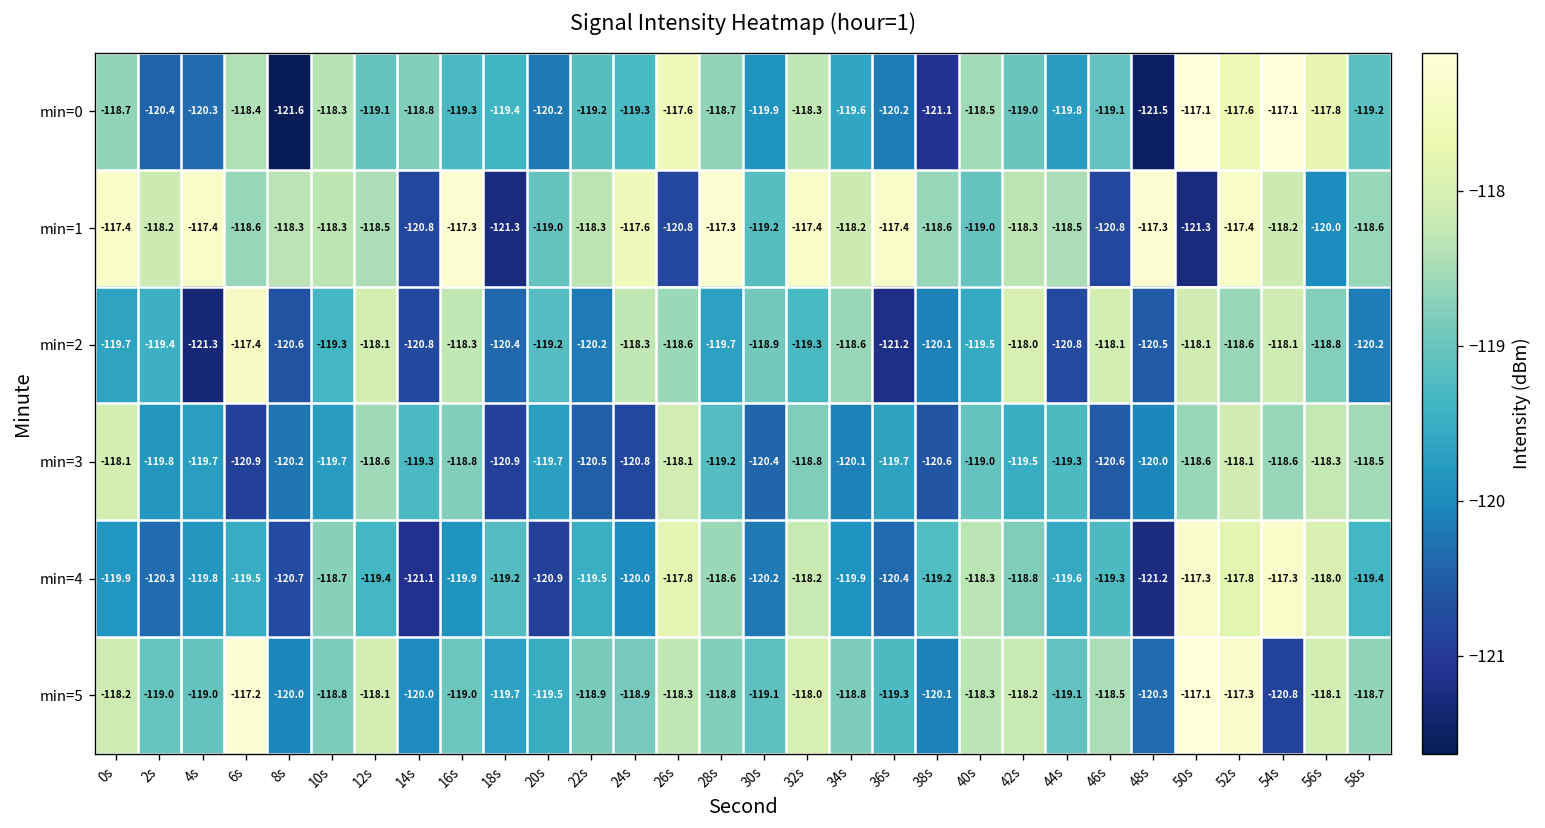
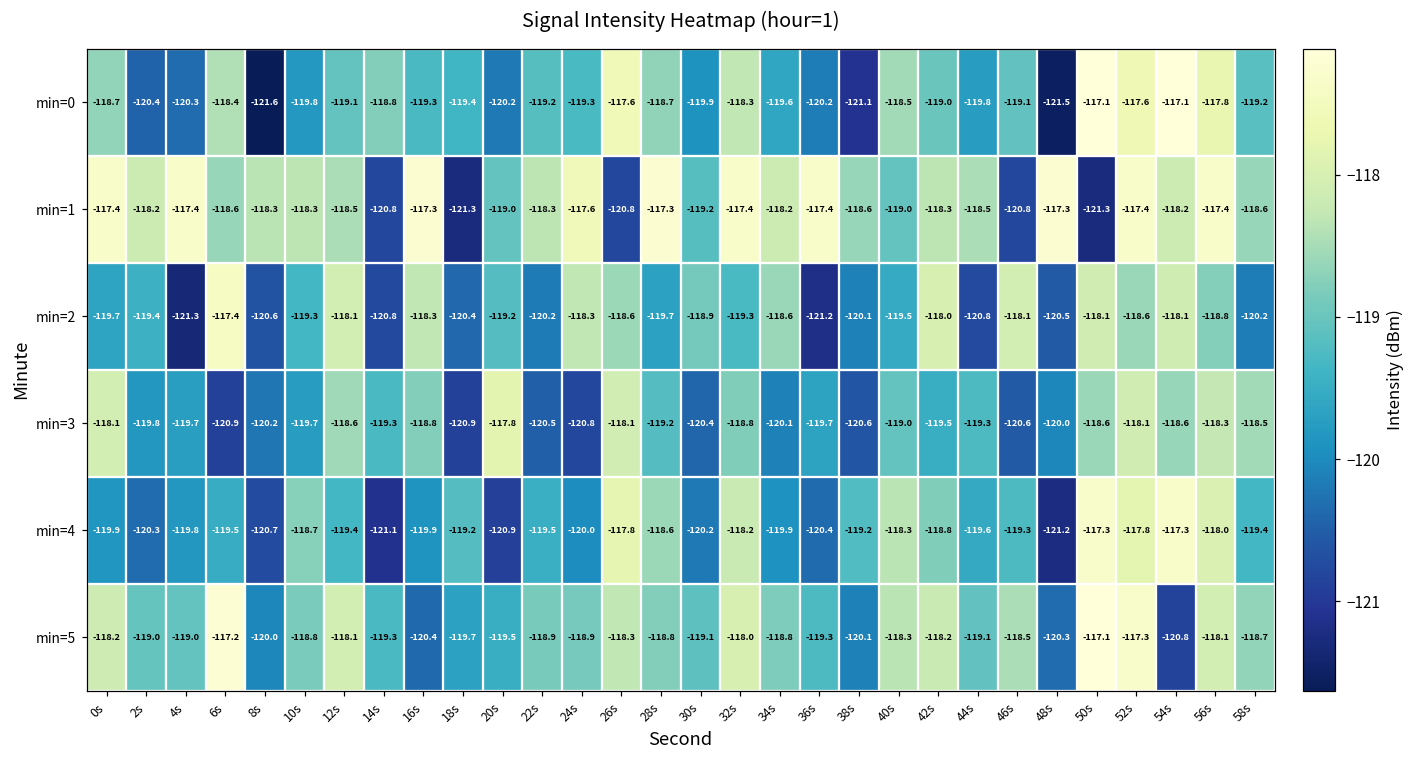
  {
    "min=0": {
      "0s": -118.7,
      "2s": -120.4,
      "4s": -120.3,
      "6s": -118.4,
      "8s": -121.6,
-     "10s": -118.3,
+     "10s": -119.8,
      "12s": -119.1,
      "14s": -118.8,
      "16s": -119.3,
      "18s": -119.4,
      "20s": -120.2,
      "22s": -119.2,
      "24s": -119.3,
      "26s": -117.6,
      "28s": -118.7,
      "30s": -119.9,
      "32s": -118.3,
      "34s": -119.6,
      "36s": -120.2,
      "38s": -121.1,
      "40s": -118.5,
      "42s": -119.0,
      "44s": -119.8,
      "46s": -119.1,
      "48s": -121.5,
      "50s": -117.1,
      "52s": -117.6,
      "54s": -117.1,
      "56s": -117.8,
      "58s": -119.2
    },
    "min=1": {
      "0s": -117.4,
      "2s": -118.2,
      "4s": -117.4,
      "6s": -118.6,
      "8s": -118.3,
      "10s": -118.3,
      "12s": -118.5,
      "14s": -120.8,
      "16s": -117.3,
      "18s": -121.3,
      "20s": -119.0,
      "22s": -118.3,
      "24s": -117.6,
      "26s": -120.8,
      "28s": -117.3,
      "30s": -119.2,
      "32s": -117.4,
      "34s": -118.2,
      "36s": -117.4,
      "38s": -118.6,
      "40s": -119.0,
      "42s": -118.3,
      "44s": -118.5,
      "46s": -120.8,
      "48s": -117.3,
      "50s": -121.3,
      "52s": -117.4,
      "54s": -118.2,
-     "56s": -120.0,
+     "56s": -117.4,
      "58s": -118.6
    },
    "min=2": {
      "0s": -119.7,
      "2s": -119.4,
      "4s": -121.3,
      "6s": -117.4,
      "8s": -120.6,
      "10s": -119.3,
      "12s": -118.1,
      "14s": -120.8,
      "16s": -118.3,
      "18s": -120.4,
      "20s": -119.2,
      "22s": -120.2,
      "24s": -118.3,
      "26s": -118.6,
      "28s": -119.7,
      "30s": -118.9,
      "32s": -119.3,
      "34s": -118.6,
      "36s": -121.2,
      "38s": -120.1,
      "40s": -119.5,
      "42s": -118.0,
      "44s": -120.8,
      "46s": -118.1,
      "48s": -120.5,
      "50s": -118.1,
      "52s": -118.6,
      "54s": -118.1,
      "56s": -118.8,
      "58s": -120.2
    },
    "min=3": {
      "0s": -118.1,
      "2s": -119.8,
      "4s": -119.7,
      "6s": -120.9,
      "8s": -120.2,
      "10s": -119.7,
      "12s": -118.6,
      "14s": -119.3,
      "16s": -118.8,
      "18s": -120.9,
-     "20s": -119.7,
+     "20s": -117.8,
      "22s": -120.5,
      "24s": -120.8,
      "26s": -118.1,
      "28s": -119.2,
      "30s": -120.4,
      "32s": -118.8,
      "34s": -120.1,
      "36s": -119.7,
      "38s": -120.6,
      "40s": -119.0,
      "42s": -119.5,
      "44s": -119.3,
      "46s": -120.6,
      "48s": -120.0,
      "50s": -118.6,
      "52s": -118.1,
      "54s": -118.6,
      "56s": -118.3,
      "58s": -118.5
    },
    "min=4": {
      "0s": -119.9,
      "2s": -120.3,
      "4s": -119.8,
      "6s": -119.5,
      "8s": -120.7,
      "10s": -118.7,
      "12s": -119.4,
      "14s": -121.1,
      "16s": -119.9,
      "18s": -119.2,
      "20s": -120.9,
      "22s": -119.5,
      "24s": -120.0,
      "26s": -117.8,
      "28s": -118.6,
      "30s": -120.2,
      "32s": -118.2,
      "34s": -119.9,
      "36s": -120.4,
      "38s": -119.2,
      "40s": -118.3,
      "42s": -118.8,
      "44s": -119.6,
      "46s": -119.3,
      "48s": -121.2,
      "50s": -117.3,
      "52s": -117.8,
      "54s": -117.3,
      "56s": -118.0,
      "58s": -119.4
    },
    "min=5": {
      "0s": -118.2,
      "2s": -119.0,
      "4s": -119.0,
      "6s": -117.2,
      "8s": -120.0,
      "10s": -118.8,
      "12s": -118.1,
-     "14s": -120.0,
-     "16s": -119.0,
+     "14s": -119.3,
+     "16s": -120.4,
      "18s": -119.7,
      "20s": -119.5,
      "22s": -118.9,
      "24s": -118.9,
      "26s": -118.3,
      "28s": -118.8,
      "30s": -119.1,
      "32s": -118.0,
      "34s": -118.8,
      "36s": -119.3,
      "38s": -120.1,
      "40s": -118.3,
      "42s": -118.2,
      "44s": -119.1,
      "46s": -118.5,
      "48s": -120.3,
      "50s": -117.1,
      "52s": -117.3,
      "54s": -120.8,
      "56s": -118.1,
      "58s": -118.7
    }
  }
